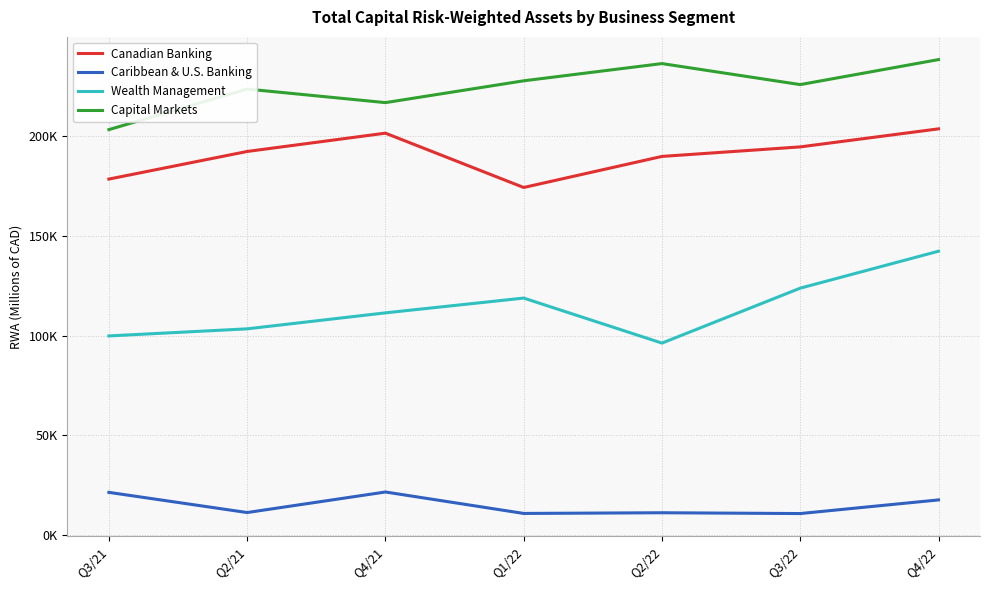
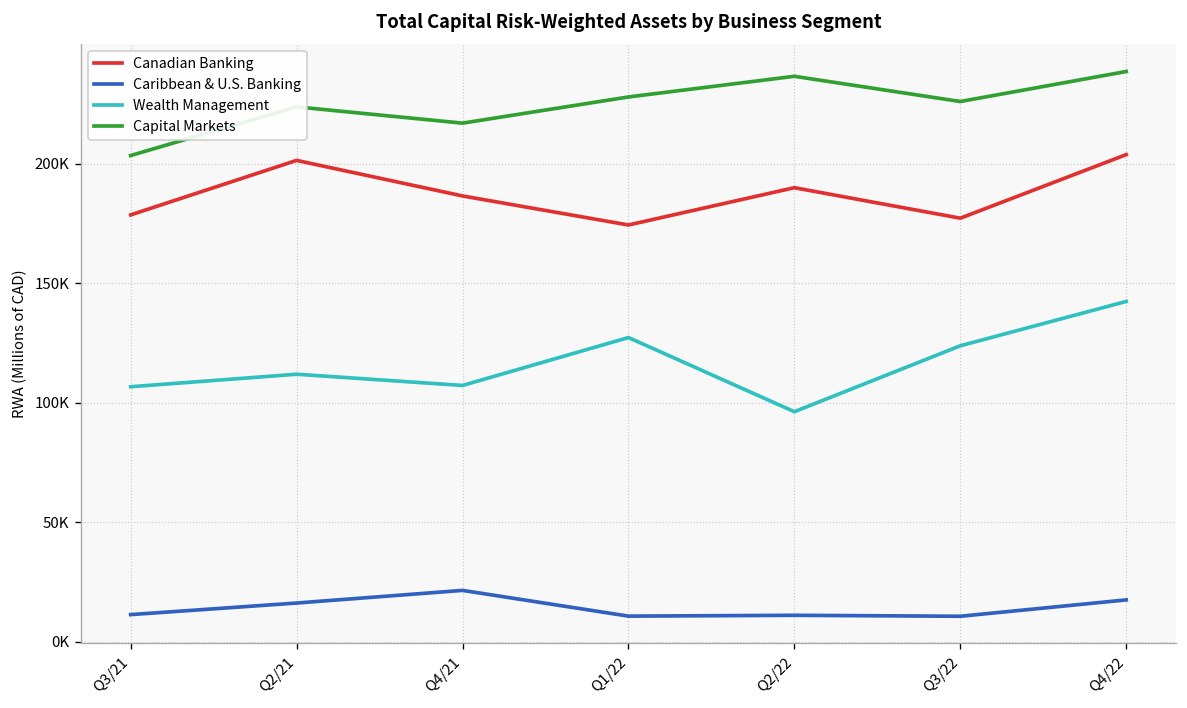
  {
    "Canadian Banking": {
      "Q3/21": 179000,
-     "Q2/21": 192000,
-     "Q4/21": 202000,
+     "Q2/21": 201000,
+     "Q4/21": 187000,
      "Q1/22": 174000,
      "Q2/22": 190000,
-     "Q3/22": 195000,
+     "Q3/22": 177000,
      "Q4/22": 204000
    },
    "Caribbean & U.S. Banking": {
-     "Q3/21": 21000,
-     "Q2/21": 11000,
+     "Q3/21": 11000,
+     "Q2/21": 16000,
      "Q4/21": 21000,
      "Q1/22": 11000,
      "Q2/22": 11000,
      "Q3/22": 11000,
      "Q4/22": 18000
    },
    "Wealth Management": {
-     "Q3/21": 100000,
-     "Q2/21": 103000,
-     "Q4/21": 111000,
-     "Q1/22": 119000,
+     "Q3/21": 107000,
+     "Q2/21": 112000,
+     "Q4/21": 107000,
+     "Q1/22": 127000,
      "Q2/22": 96000,
      "Q3/22": 124000,
      "Q4/22": 142000
    },
    "Capital Markets": {
      "Q3/21": 203000,
      "Q4/21": 217000,
      "Q1/22": 228000,
      "Q2/22": 237000,
      "Q3/22": 226000,
      "Q4/22": 239000
    }
  }
